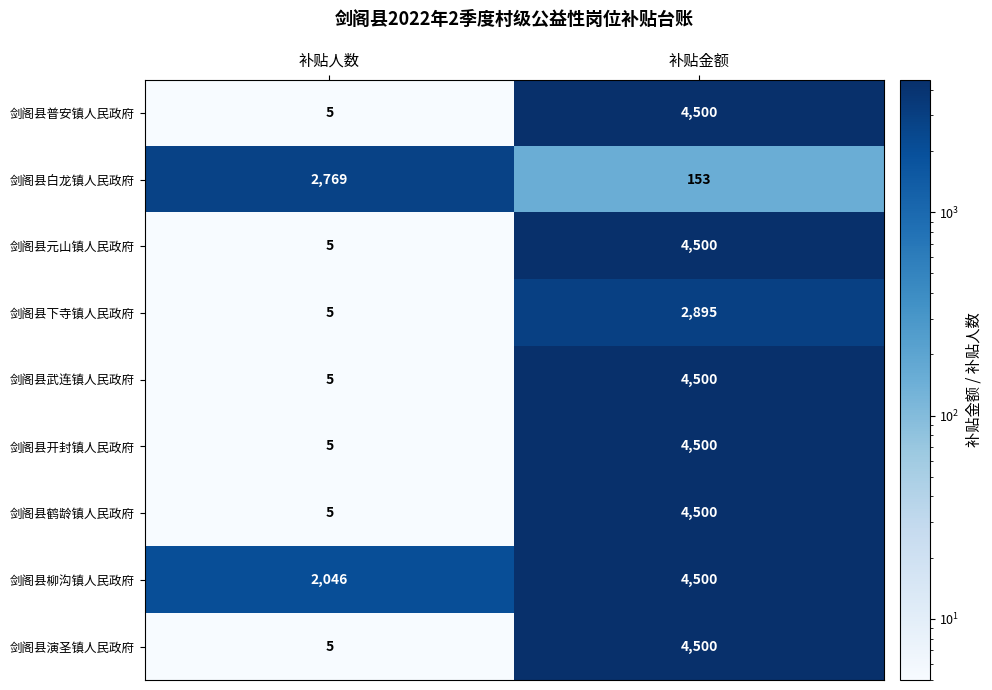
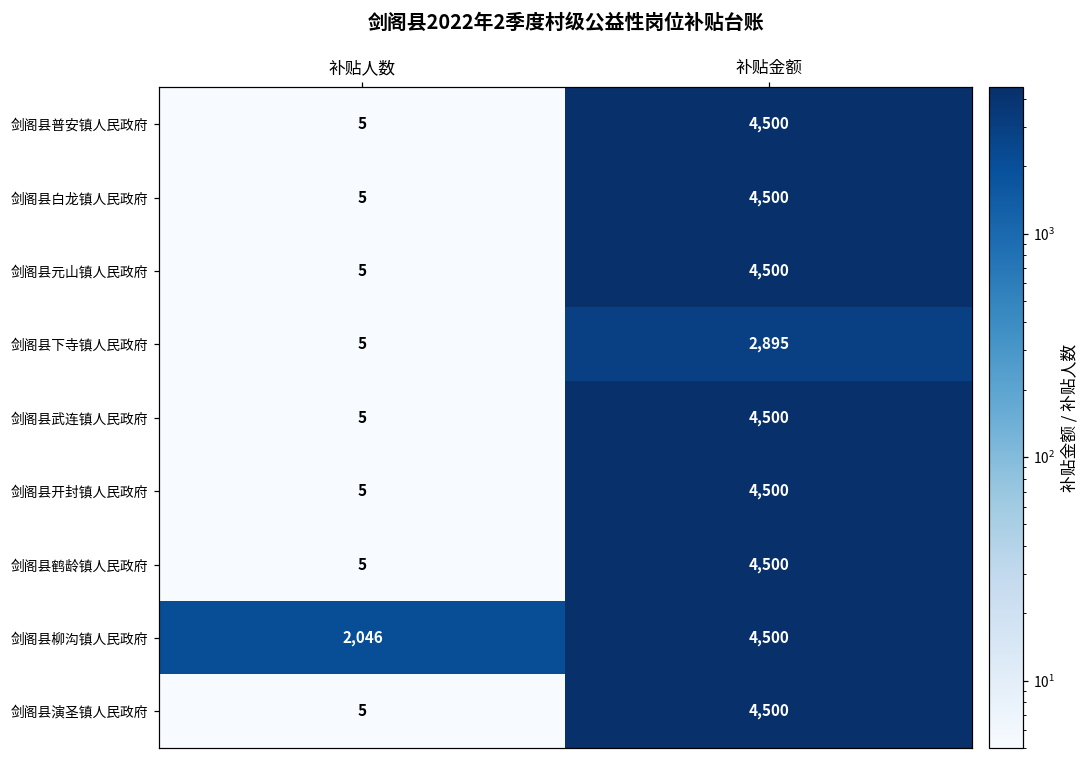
  {
    "剑阁县普安镇人民政府": {
      "补贴人数": "5",
      "补贴金额": "4,500"
    },
    "剑阁县白龙镇人民政府": {
-     "补贴人数": "2,769",
-     "补贴金额": "153"
+     "补贴人数": "5",
+     "补贴金额": "4,500"
    },
    "剑阁县元山镇人民政府": {
      "补贴人数": "5",
      "补贴金额": "4,500"
    },
    "剑阁县下寺镇人民政府": {
      "补贴人数": "5",
      "补贴金额": "2,895"
    },
    "剑阁县武连镇人民政府": {
      "补贴人数": "5",
      "补贴金额": "4,500"
    },
    "剑阁县开封镇人民政府": {
      "补贴人数": "5",
      "补贴金额": "4,500"
    },
    "剑阁县鹤龄镇人民政府": {
      "补贴人数": "5",
      "补贴金额": "4,500"
    },
    "剑阁县柳沟镇人民政府": {
      "补贴人数": "2,046",
      "补贴金额": "4,500"
    },
    "剑阁县演圣镇人民政府": {
      "补贴人数": "5",
      "补贴金额": "4,500"
    }
  }
